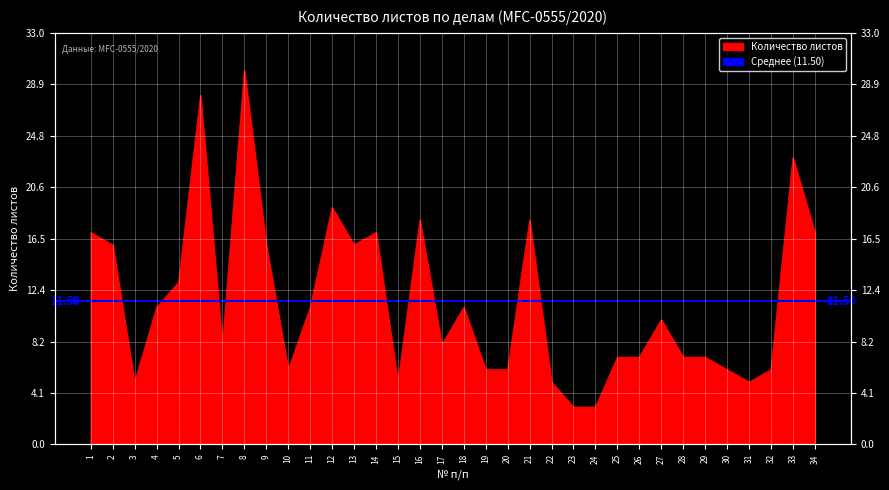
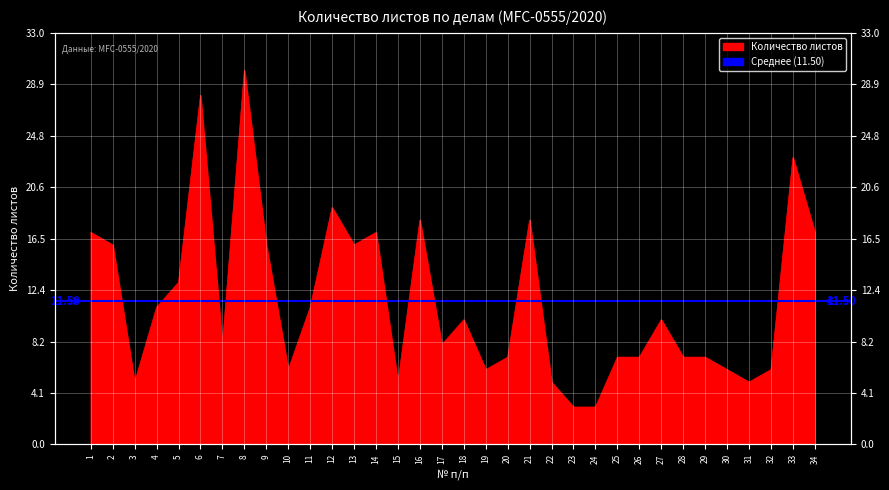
  {
    "1": 17,
    "2": 16,
    "3": 5,
    "4": 11,
    "5": 13,
    "6": 28,
    "7": 8,
    "8": 30,
    "9": 16,
    "10": 6,
    "11": 11,
    "12": 19,
    "13": 16,
    "14": 17,
    "15": 5,
    "16": 18,
    "17": 8,
-   "18": 11,
+   "18": 10,
    "19": 6,
-   "20": 6,
+   "20": 7,
    "21": 18,
    "22": 5,
    "23": 3,
    "24": 3,
    "25": 7,
    "26": 7,
    "27": 10,
    "28": 7,
    "29": 7,
    "30": 6,
    "31": 5,
    "32": 6,
    "33": 23,
    "34": 17
  }
